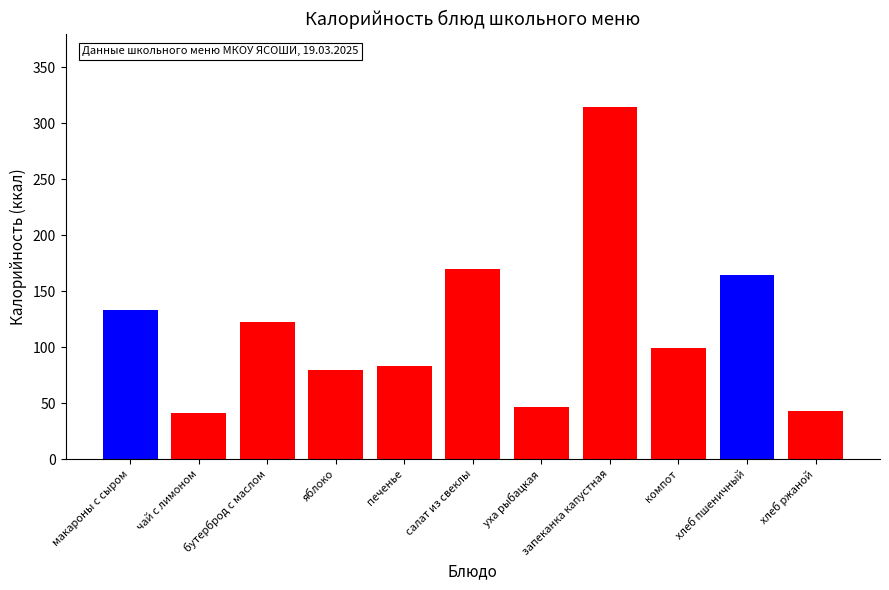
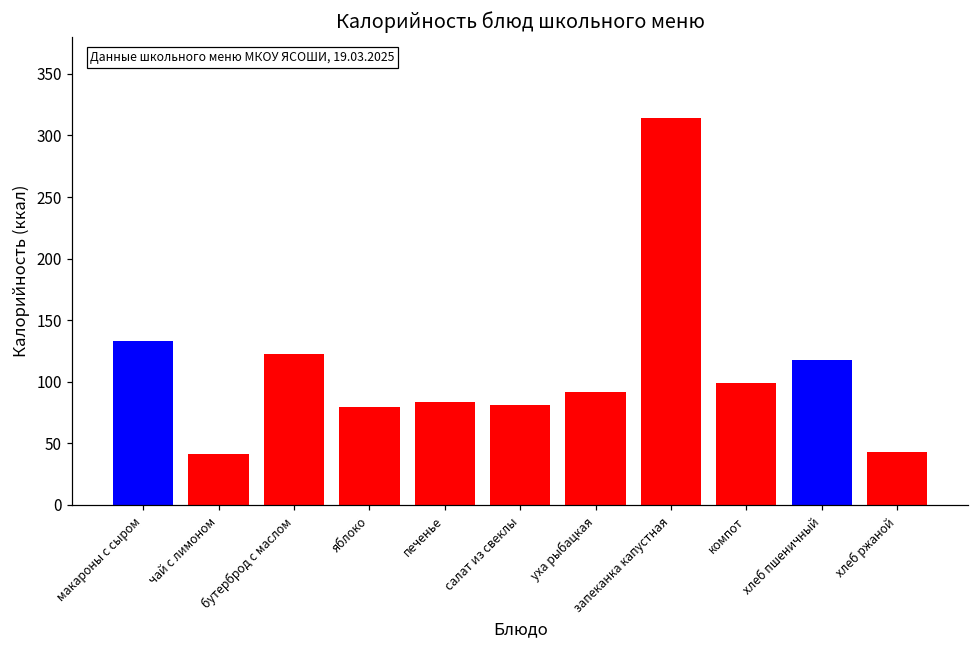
  {
    "макароны с сыром": 133,
    "чай с лимоном": 41,
    "бутерброд с маслом": 123,
    "яблоко": 79,
    "печенье": 83,
-   "салат из свеклы": 170,
-   "уха рыбацкая": 46,
+   "салат из свеклы": 82,
+   "уха рыбацкая": 92,
    "запеканка капустная": 314,
    "компот": 99,
-   "хлеб пшеничный": 165,
+   "хлеб пшеничный": 118,
    "хлеб ржаной": 43
  }
